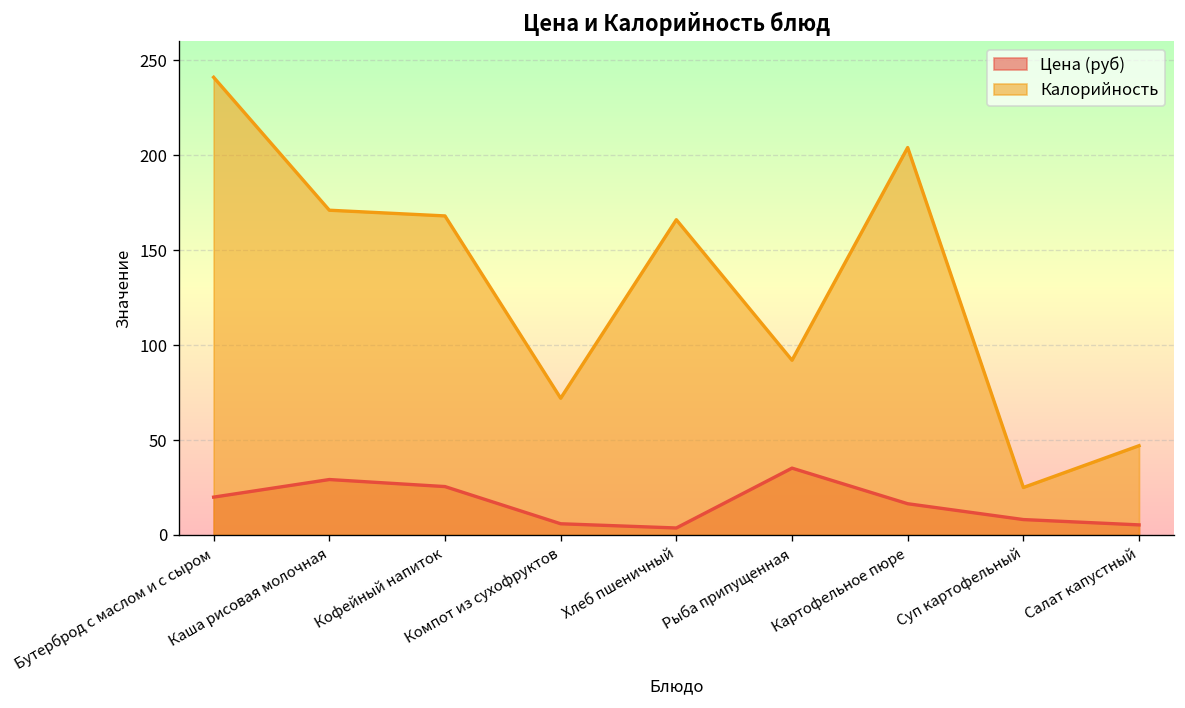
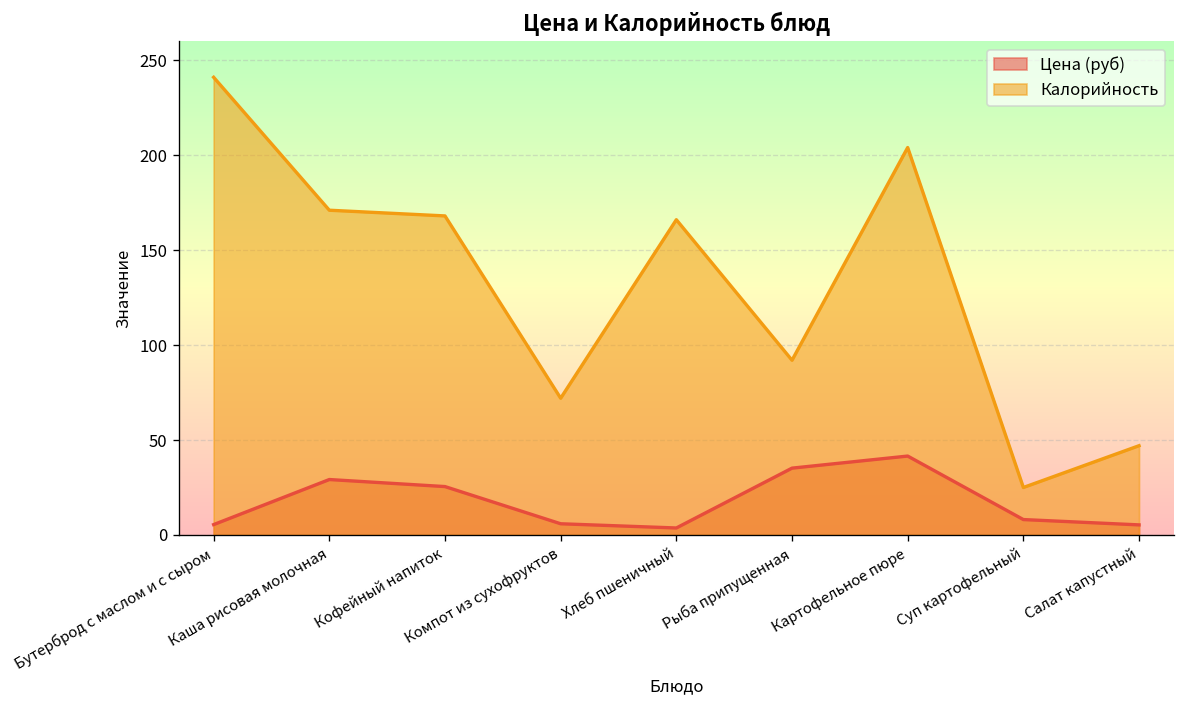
  {
    "Цена (руб)": {
-     "Бутерброд с маслом и с сыром": 20,
+     "Бутерброд с маслом и с сыром": 5,
      "Каша рисовая молочная": 29,
      "Кофейный напиток": 25,
      "Компот из сухофруктов": 6,
      "Хлеб пшеничный": 4,
      "Рыба припущенная": 35,
-     "Картофельное пюре": 16,
+     "Картофельное пюре": 42,
      "Суп картофельный": 8,
      "Салат капустный": 5
    },
    "Калорийность": {
      "Бутерброд с маслом и с сыром": 241,
      "Каша рисовая молочная": 171,
      "Кофейный напиток": 168,
      "Компот из сухофруктов": 72,
      "Хлеб пшеничный": 166,
      "Рыба припущенная": 92,
      "Картофельное пюре": 204,
      "Суп картофельный": 25,
      "Салат капустный": 47
    }
  }
